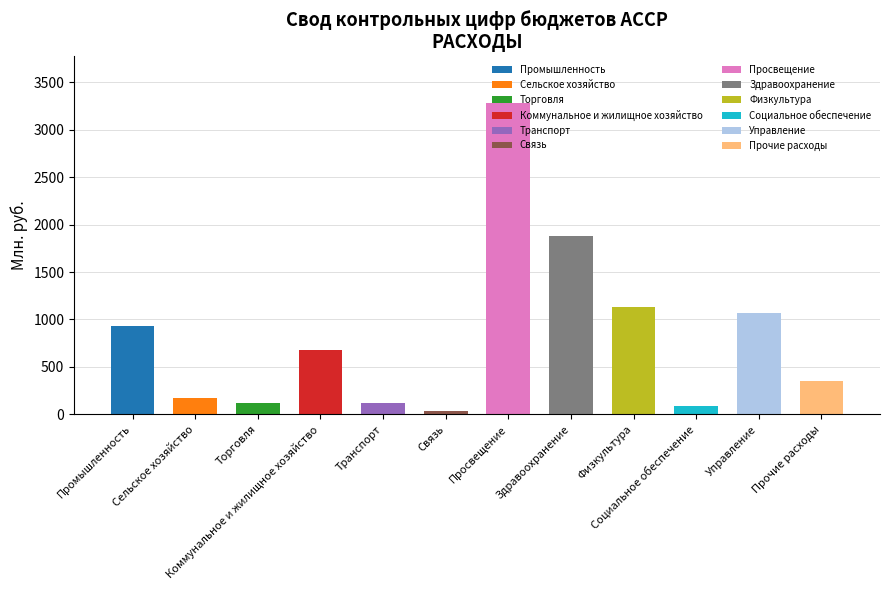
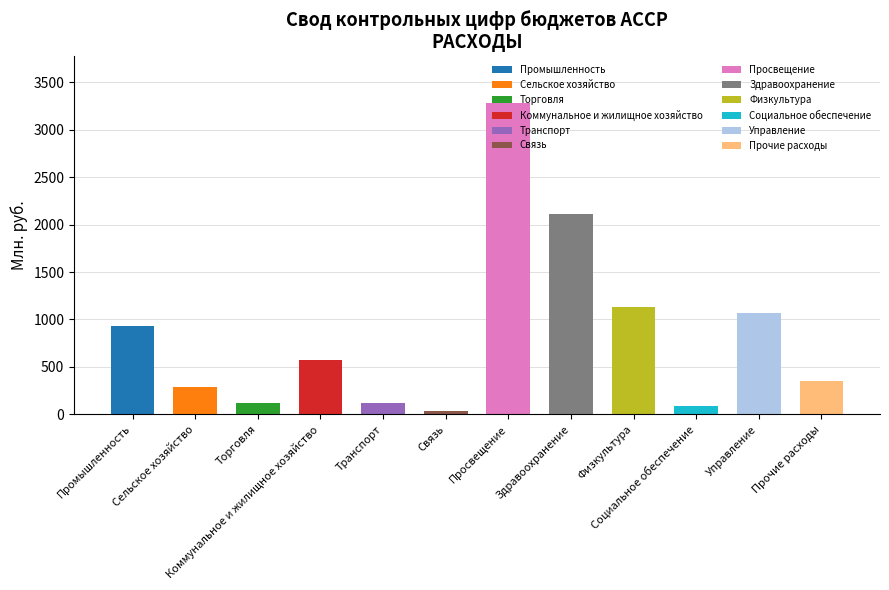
  {
    "Промышленность": 900,
-   "Сельское хозяйство": 200,
+   "Сельское хозяйство": 300,
    "Торговля": 100,
-   "Коммунальное и жилищное хозяйство": 700,
+   "Коммунальное и жилищное хозяйство": 600,
    "Транспорт": 100,
    "Связь": 0,
    "Просвещение": 3300,
-   "Здравоохранение": 1900,
+   "Здравоохранение": 2100,
    "Физкультура": 1100,
    "Социальное обеспечение": 100,
    "Управление": 1100,
    "Прочие расходы": 400
  }
